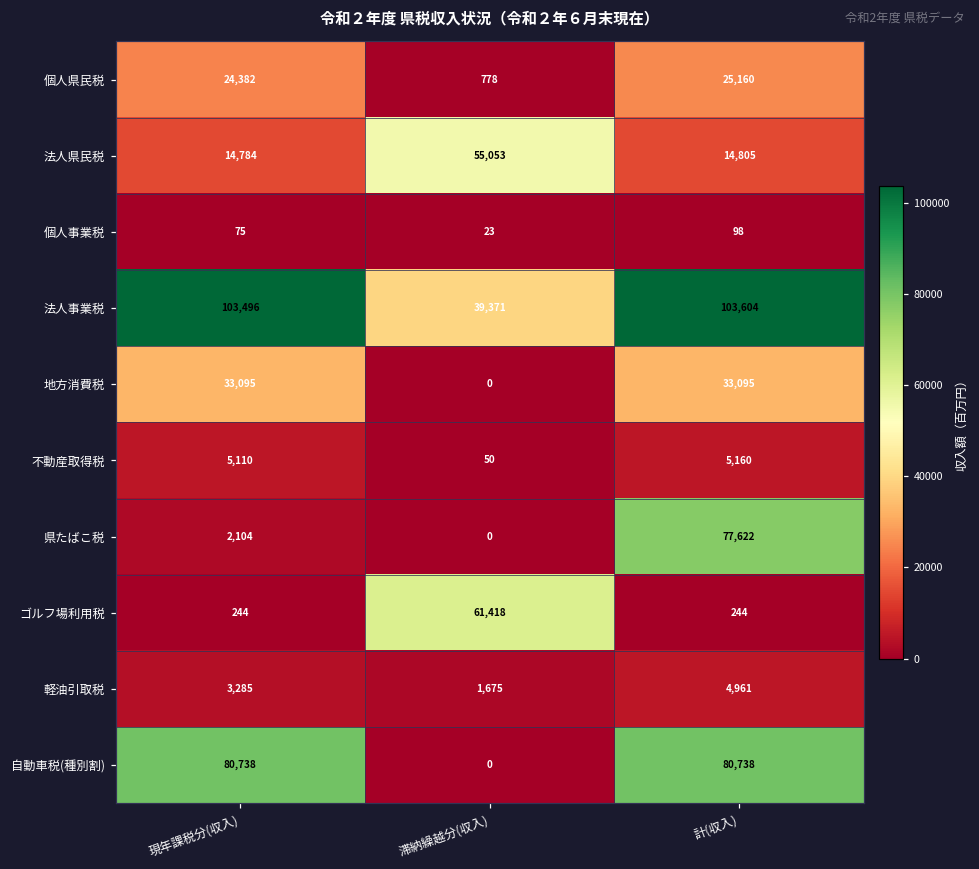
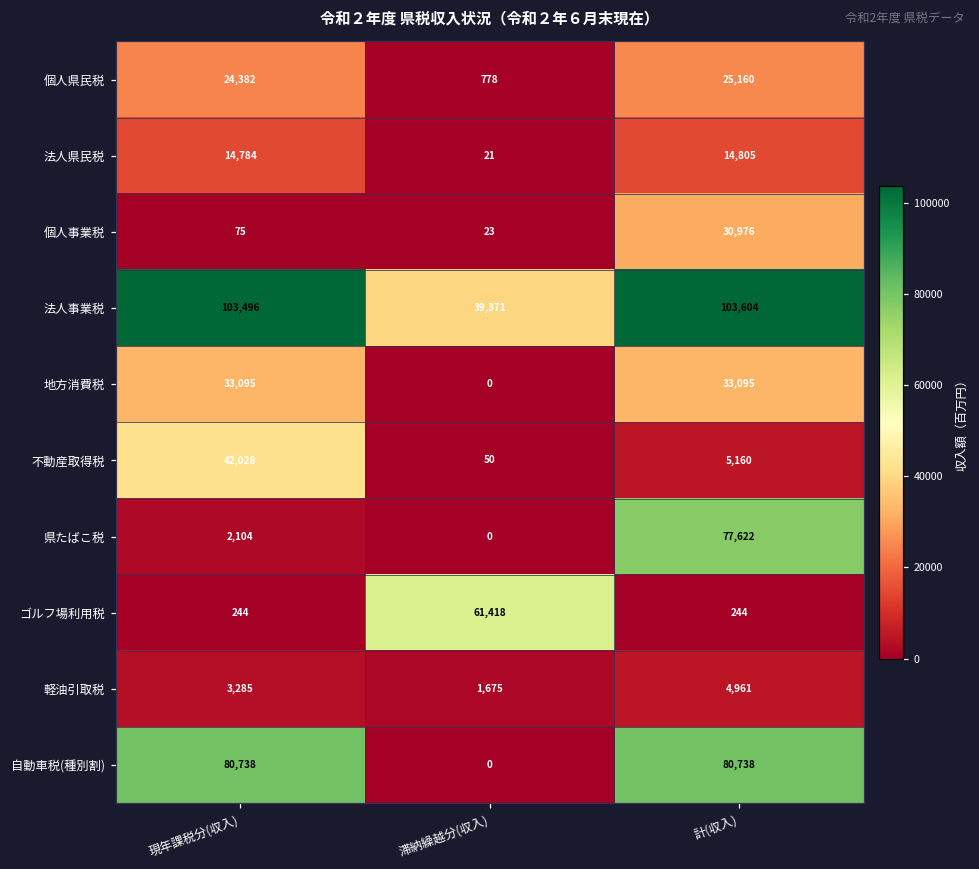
  {
    "個人県民税": {
      "現年課税分(収入)": "24,382",
      "滞納繰越分(収入)": "778",
      "計(収入)": "25,160"
    },
    "法人県民税": {
      "現年課税分(収入)": "14,784",
-     "滞納繰越分(収入)": "55,053",
+     "滞納繰越分(収入)": "21",
      "計(収入)": "14,805"
    },
    "個人事業税": {
      "現年課税分(収入)": "75",
      "滞納繰越分(収入)": "23",
-     "計(収入)": "98"
+     "計(収入)": "30,976"
    },
    "法人事業税": {
      "現年課税分(収入)": "103,496",
      "滞納繰越分(収入)": "39,371",
      "計(収入)": "103,604"
    },
    "地方消費税": {
      "現年課税分(収入)": "33,095",
      "滞納繰越分(収入)": "0",
      "計(収入)": "33,095"
    },
    "不動産取得税": {
-     "現年課税分(収入)": "5,110",
+     "現年課税分(収入)": "42,028",
      "滞納繰越分(収入)": "50",
      "計(収入)": "5,160"
    },
    "県たばこ税": {
      "現年課税分(収入)": "2,104",
      "滞納繰越分(収入)": "0",
      "計(収入)": "77,622"
    },
    "ゴルフ場利用税": {
      "現年課税分(収入)": "244",
      "滞納繰越分(収入)": "61,418",
      "計(収入)": "244"
    },
    "軽油引取税": {
      "現年課税分(収入)": "3,285",
      "滞納繰越分(収入)": "1,675",
      "計(収入)": "4,961"
    },
    "自動車税(種別割)": {
      "現年課税分(収入)": "80,738",
      "滞納繰越分(収入)": "0",
      "計(収入)": "80,738"
    }
  }
